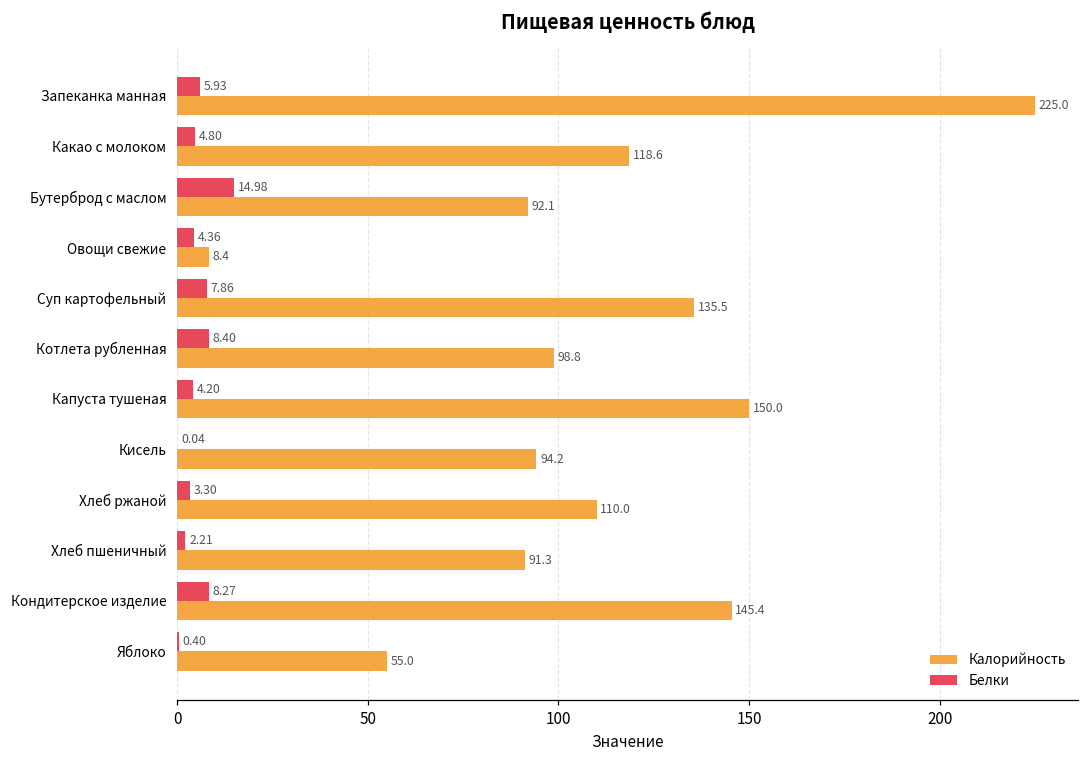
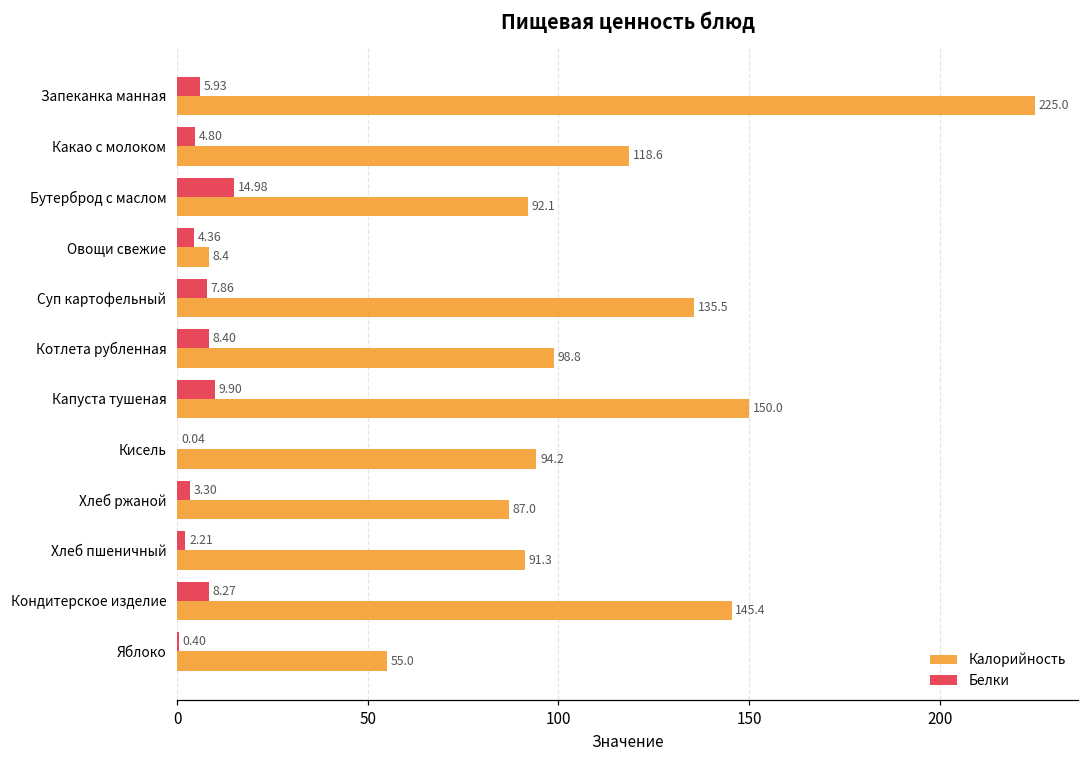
  {
    "Калорийность": {
      "Запеканка манная": 225.0,
      "Какао с молоком": 118.6,
      "Бутерброд с маслом": 92.1,
      "Овощи свежие": 8.4,
      "Суп картофельный": 135.5,
      "Котлета рубленная": 98.8,
      "Капуста тушеная": 150.0,
      "Кисель": 94.2,
-     "Хлеб ржаной": 110.0,
+     "Хлеб ржаной": 87.0,
      "Хлеб пшеничный": 91.3,
      "Кондитерское изделие": 145.4,
      "Яблоко": 55.0
    },
    "Белки": {
      "Запеканка манная": 5.93,
      "Какао с молоком": 4.80,
      "Бутерброд с маслом": 14.98,
      "Овощи свежие": 4.36,
      "Суп картофельный": 7.86,
      "Котлета рубленная": 8.40,
-     "Капуста тушеная": 4.20,
+     "Капуста тушеная": 9.90,
      "Кисель": 0.04,
      "Хлеб ржаной": 3.30,
      "Хлеб пшеничный": 2.21,
      "Кондитерское изделие": 8.27,
      "Яблоко": 0.40
    }
  }
